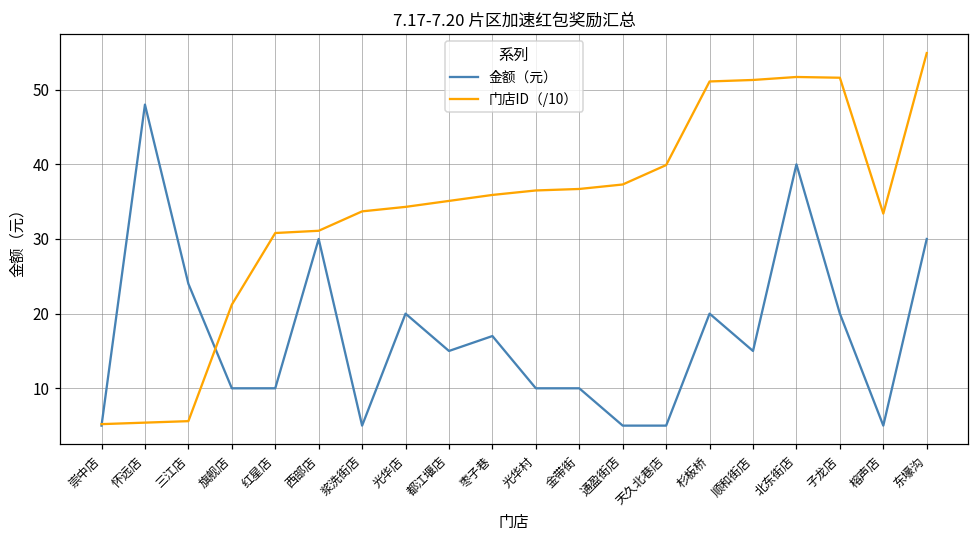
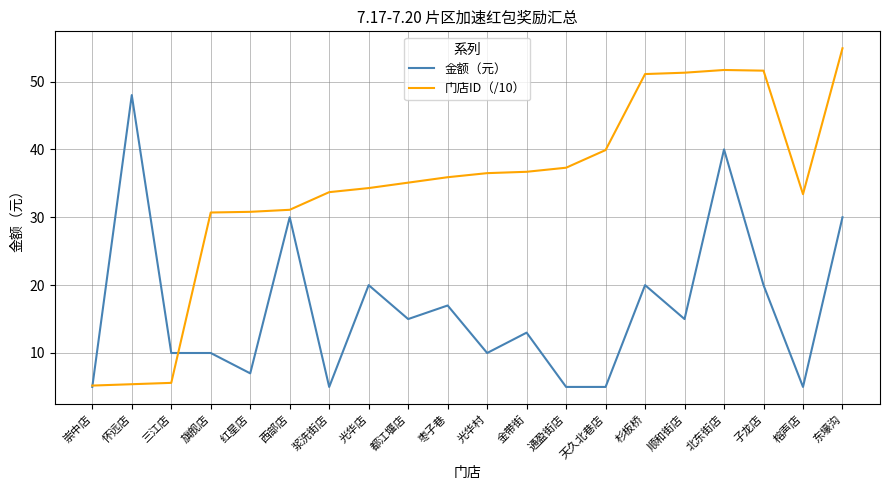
  {
    "金额（元）": {
      "怀远店": 48,
-     "三江店": 24,
+     "三江店": 10,
      "旗舰店": 10,
-     "红星店": 10,
+     "红星店": 7,
      "西部店": 30,
      "浆洗街店": 5,
      "光华店": 20,
      "都江堰店": 15,
      "枣子巷": 17,
      "光华村": 10,
-     "金带街": 10,
+     "金带街": 13,
      "通盈街店": 5,
      "天久北巷店": 5,
      "杉板桥": 20,
      "顺和街店": 15,
      "北东街店": 40,
      "子龙店": 20,
      "榕声店": 5,
      "东壕沟": 30
    },
    "门店ID（/10）": {
      "怀远店": 5,
      "三江店": 6,
-     "旗舰店": 21,
+     "旗舰店": 31,
      "红星店": 31,
      "西部店": 31,
      "浆洗街店": 34,
      "光华店": 34,
      "都江堰店": 35,
      "枣子巷": 36,
      "光华村": 37,
      "金带街": 37,
      "通盈街店": 37,
      "天久北巷店": 40,
      "杉板桥": 51,
      "顺和街店": 51,
      "北东街店": 52,
      "子龙店": 52,
      "榕声店": 33,
      "东壕沟": 55
    }
  }
